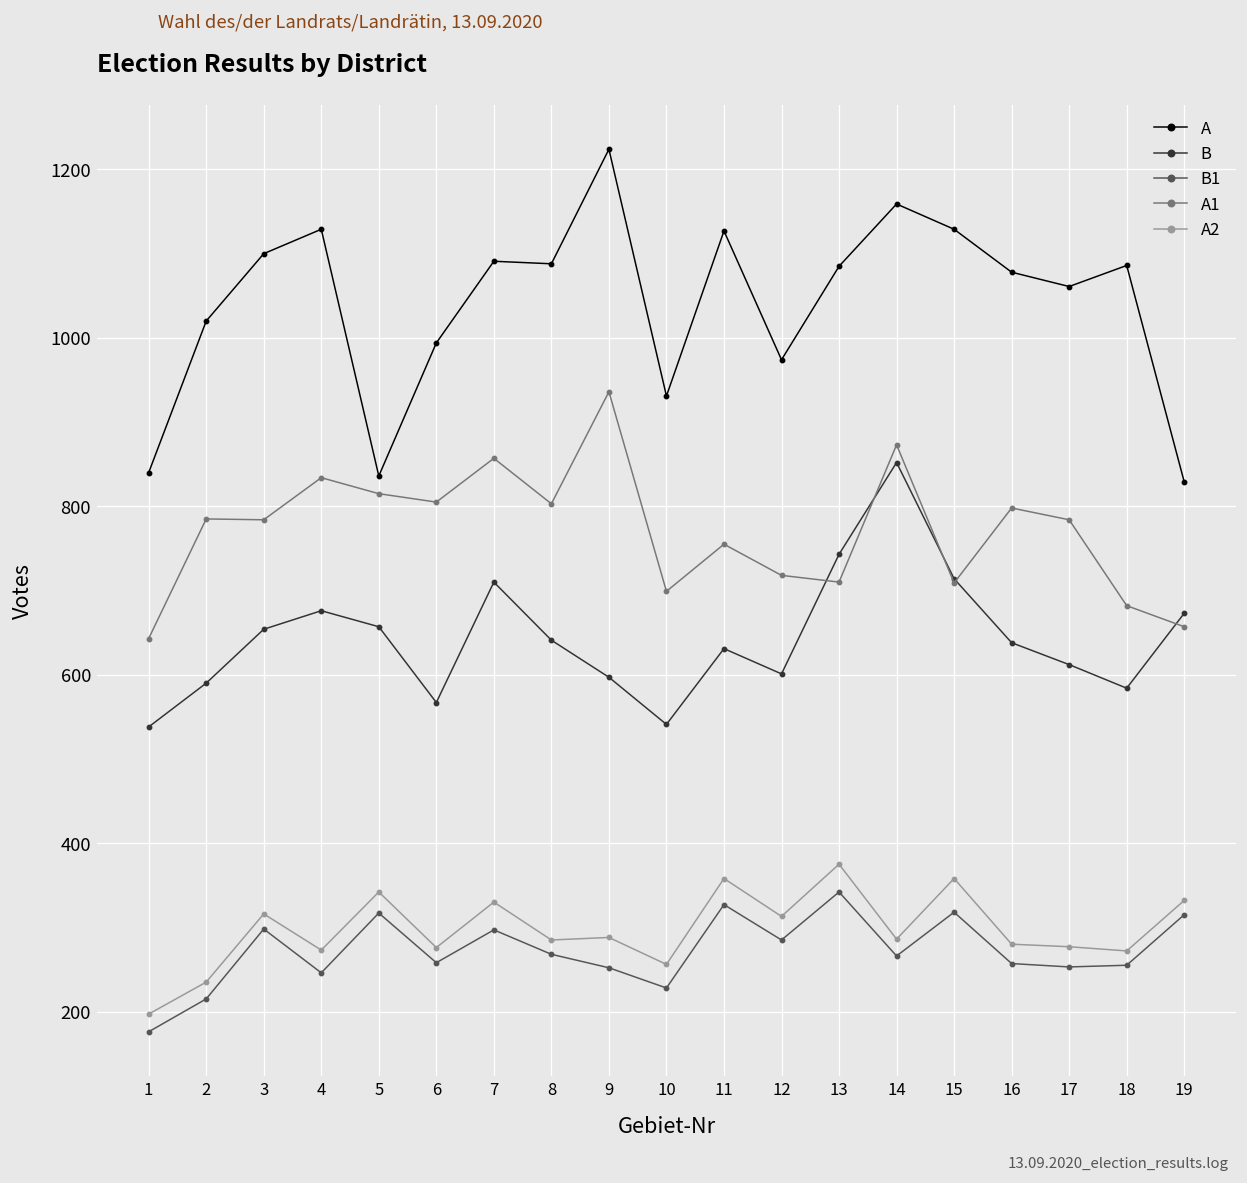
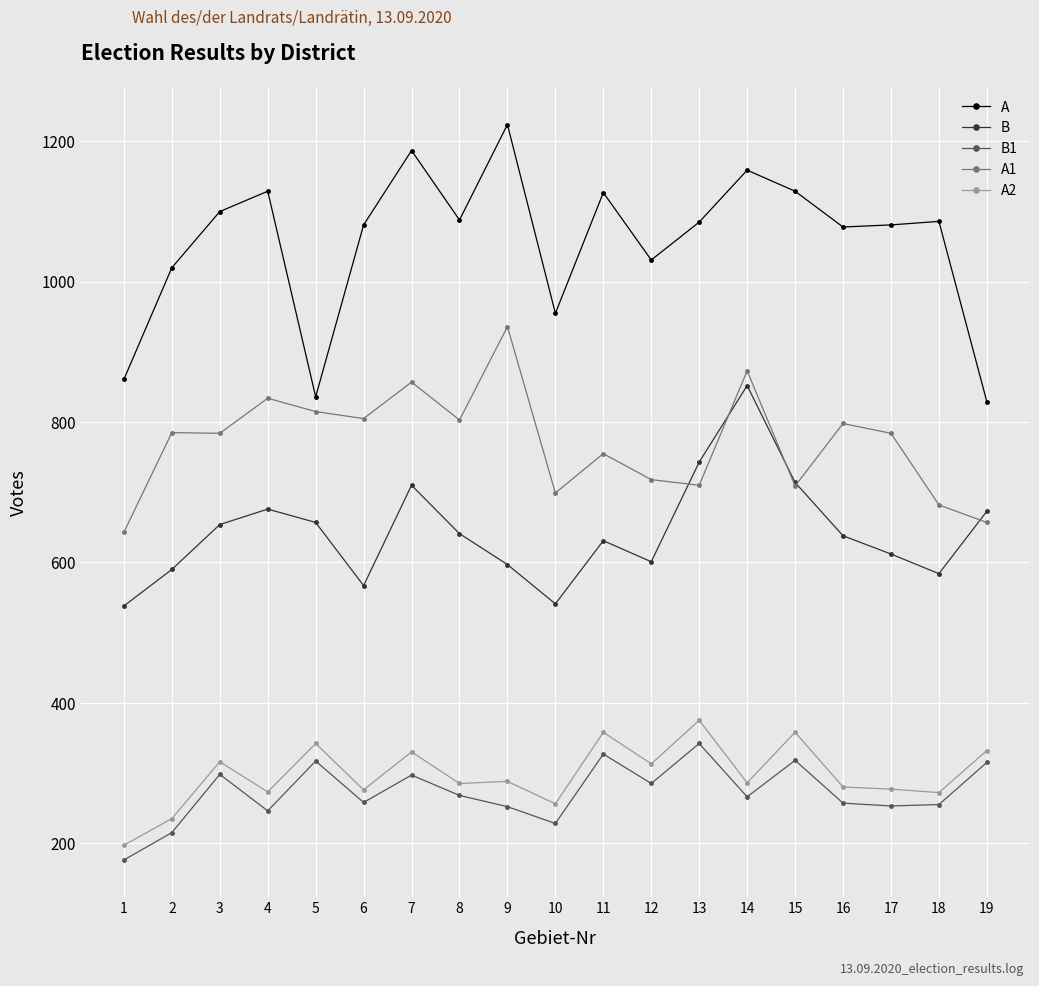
  {
    "A": {
-     "1": 840,
+     "1": 860,
      "2": 1020,
      "3": 1100,
      "4": 1130,
      "5": 840,
-     "6": 990,
-     "7": 1090,
+     "6": 1080,
+     "7": 1190,
      "8": 1090,
      "9": 1220,
-     "10": 930,
+     "10": 960,
      "11": 1130,
-     "12": 970,
+     "12": 1030,
      "13": 1090,
      "14": 1160,
      "15": 1130,
      "16": 1080,
-     "17": 1060,
+     "17": 1080,
      "18": 1090,
      "19": 830
    }
  }
